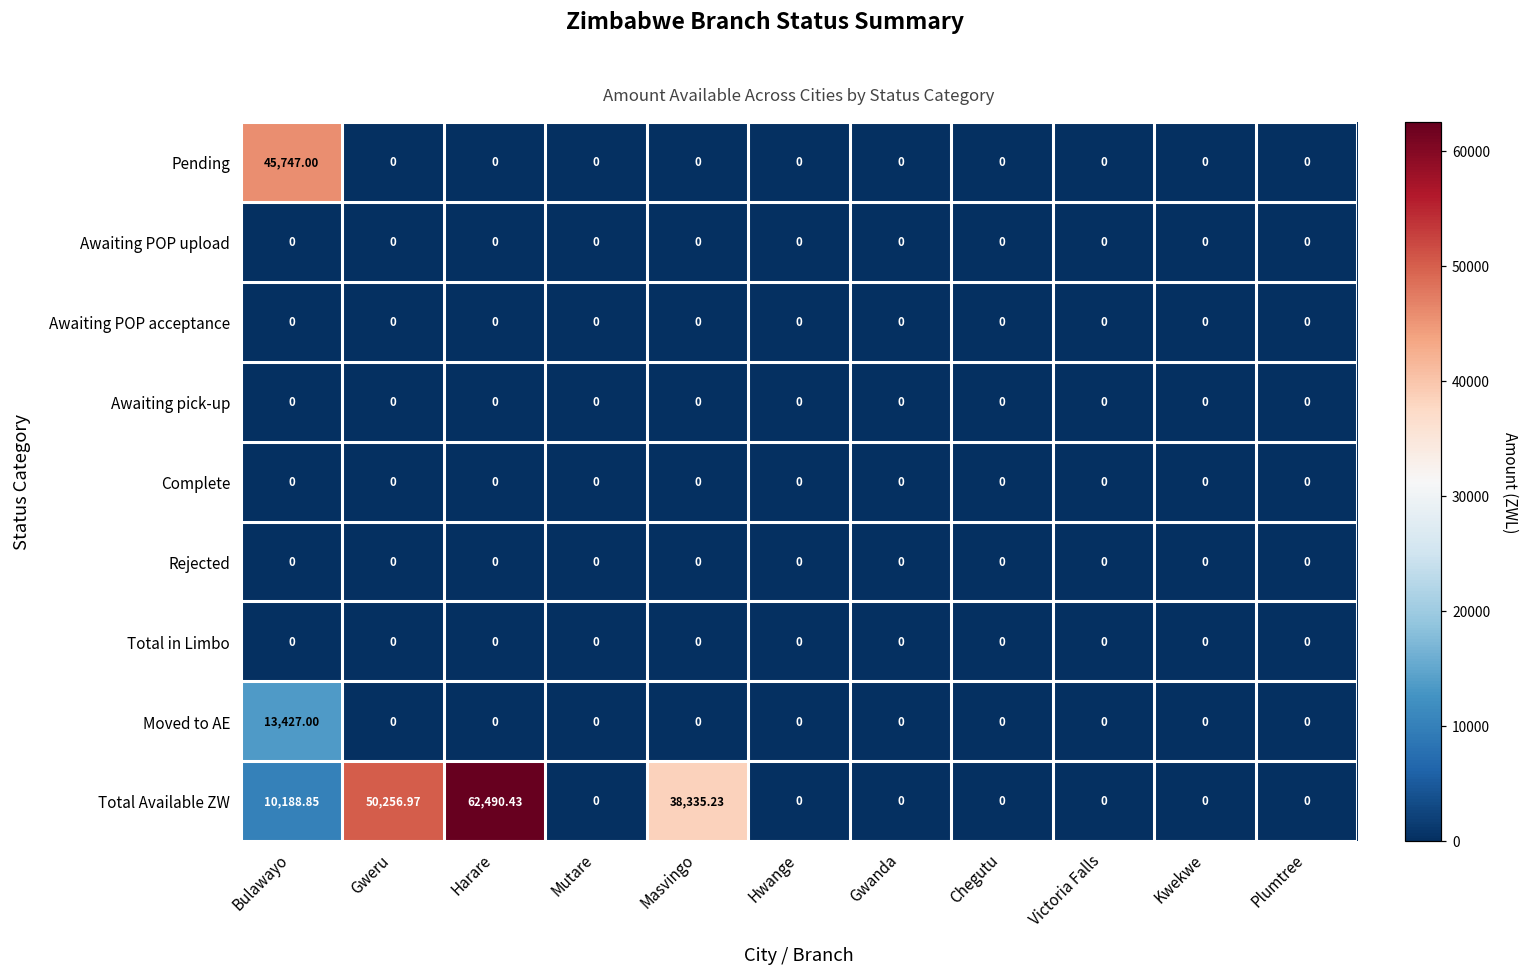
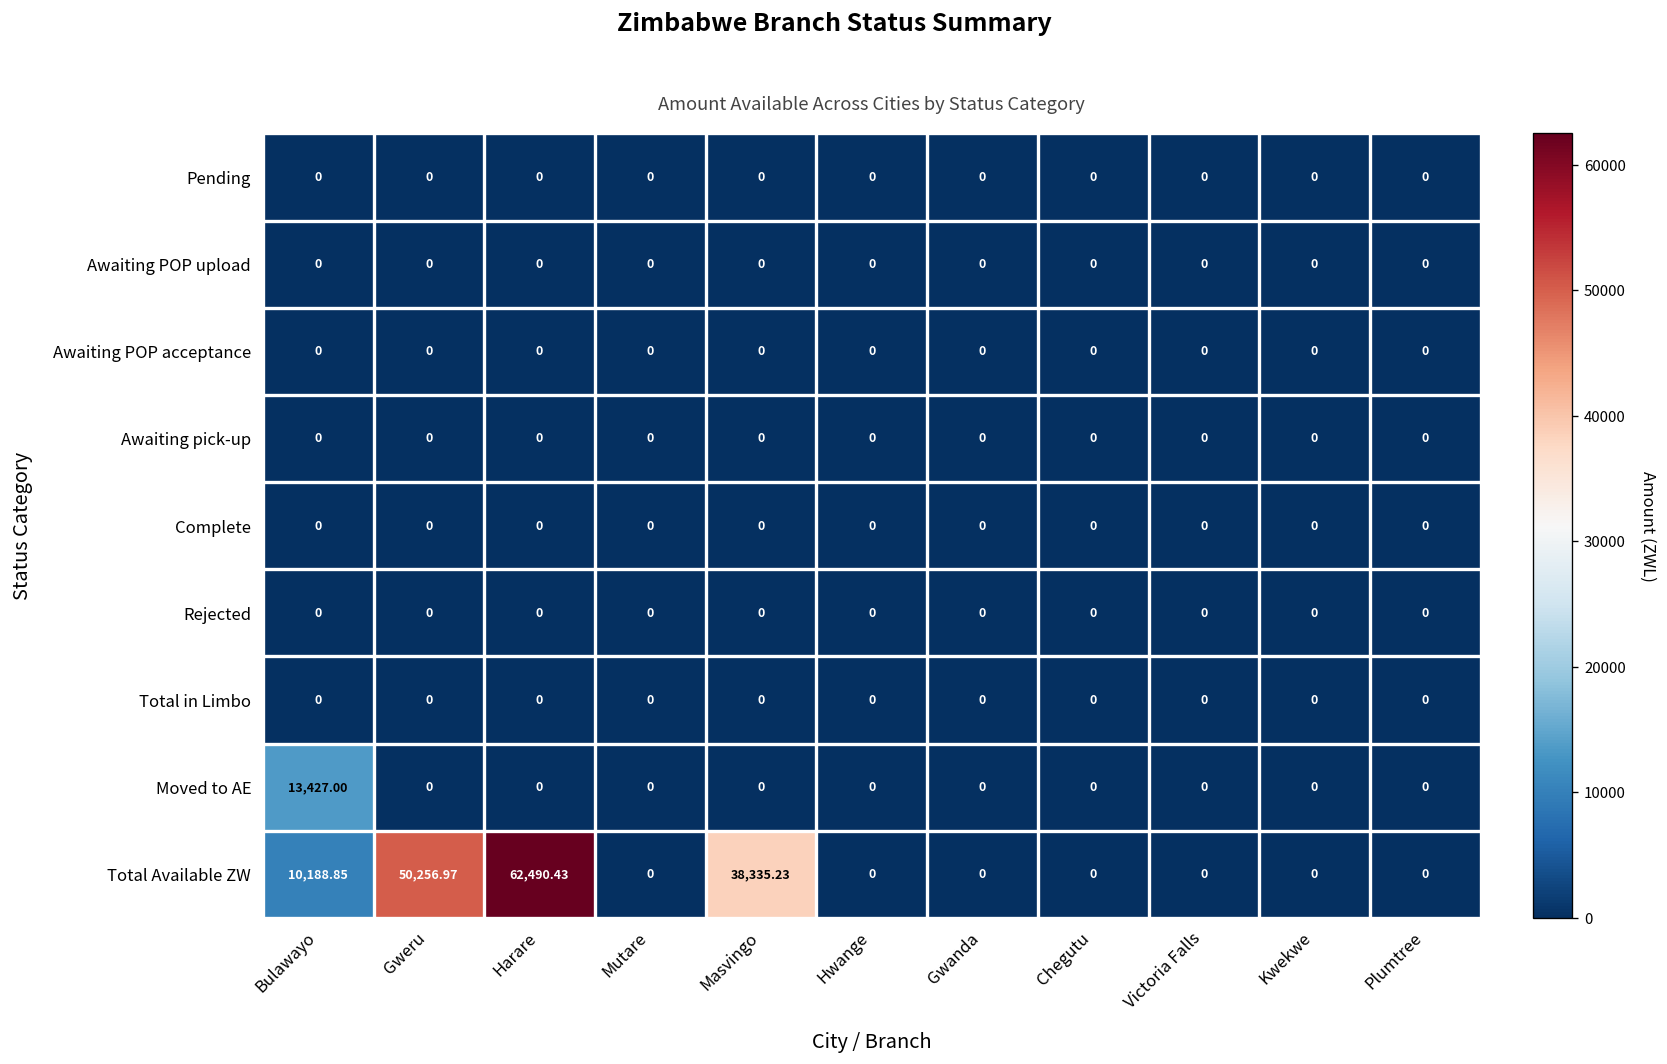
  {
    "Pending": {
-     "Bulawayo": "45,747.00",
+     "Bulawayo": "0",
      "Gweru": "0",
      "Harare": "0",
      "Mutare": "0",
      "Masvingo": "0",
      "Hwange": "0",
      "Gwanda": "0",
      "Chegutu": "0",
      "Victoria Falls": "0",
      "Kwekwe": "0",
      "Plumtree": "0"
    },
    "Awaiting POP upload": {
      "Bulawayo": "0",
      "Gweru": "0",
      "Harare": "0",
      "Mutare": "0",
      "Masvingo": "0",
      "Hwange": "0",
      "Gwanda": "0",
      "Chegutu": "0",
      "Victoria Falls": "0",
      "Kwekwe": "0",
      "Plumtree": "0"
    },
    "Awaiting POP acceptance": {
      "Bulawayo": "0",
      "Gweru": "0",
      "Harare": "0",
      "Mutare": "0",
      "Masvingo": "0",
      "Hwange": "0",
      "Gwanda": "0",
      "Chegutu": "0",
      "Victoria Falls": "0",
      "Kwekwe": "0",
      "Plumtree": "0"
    },
    "Awaiting pick-up": {
      "Bulawayo": "0",
      "Gweru": "0",
      "Harare": "0",
      "Mutare": "0",
      "Masvingo": "0",
      "Hwange": "0",
      "Gwanda": "0",
      "Chegutu": "0",
      "Victoria Falls": "0",
      "Kwekwe": "0",
      "Plumtree": "0"
    },
    "Complete": {
      "Bulawayo": "0",
      "Gweru": "0",
      "Harare": "0",
      "Mutare": "0",
      "Masvingo": "0",
      "Hwange": "0",
      "Gwanda": "0",
      "Chegutu": "0",
      "Victoria Falls": "0",
      "Kwekwe": "0",
      "Plumtree": "0"
    },
    "Rejected": {
      "Bulawayo": "0",
      "Gweru": "0",
      "Harare": "0",
      "Mutare": "0",
      "Masvingo": "0",
      "Hwange": "0",
      "Gwanda": "0",
      "Chegutu": "0",
      "Victoria Falls": "0",
      "Kwekwe": "0",
      "Plumtree": "0"
    },
    "Total in Limbo": {
      "Bulawayo": "0",
      "Gweru": "0",
      "Harare": "0",
      "Mutare": "0",
      "Masvingo": "0",
      "Hwange": "0",
      "Gwanda": "0",
      "Chegutu": "0",
      "Victoria Falls": "0",
      "Kwekwe": "0",
      "Plumtree": "0"
    },
    "Moved to AE": {
      "Bulawayo": "13,427.00",
      "Gweru": "0",
      "Harare": "0",
      "Mutare": "0",
      "Masvingo": "0",
      "Hwange": "0",
      "Gwanda": "0",
      "Chegutu": "0",
      "Victoria Falls": "0",
      "Kwekwe": "0",
      "Plumtree": "0"
    },
    "Total Available ZW": {
      "Bulawayo": "10,188.85",
      "Gweru": "50,256.97",
      "Harare": "62,490.43",
      "Mutare": "0",
      "Masvingo": "38,335.23",
      "Hwange": "0",
      "Gwanda": "0",
      "Chegutu": "0",
      "Victoria Falls": "0",
      "Kwekwe": "0",
      "Plumtree": "0"
    }
  }
